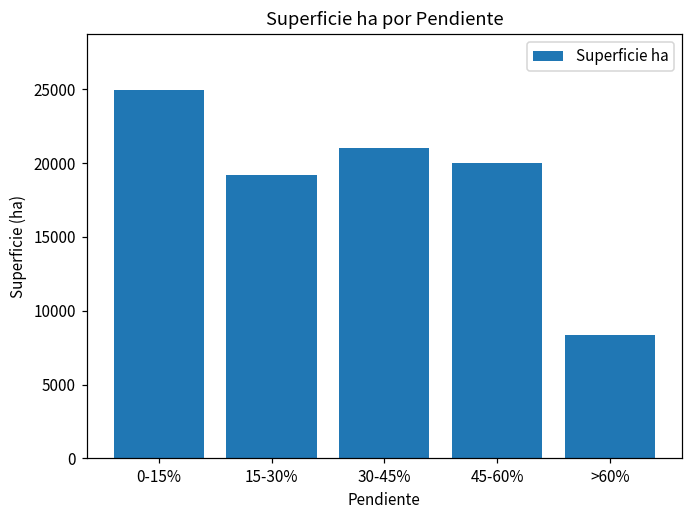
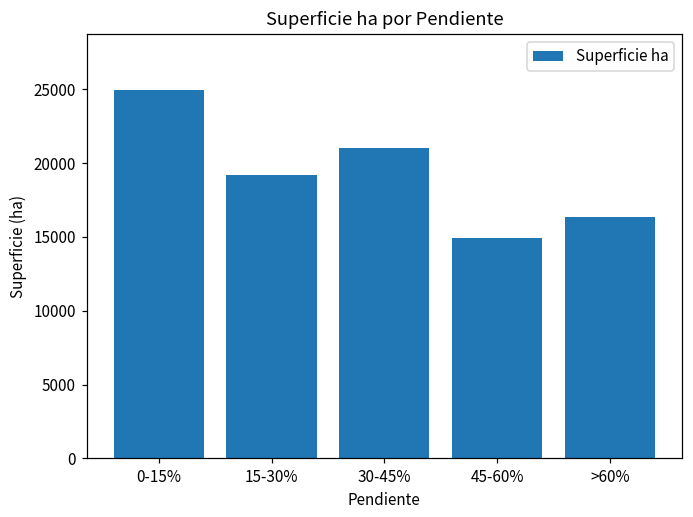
  {
    "0-15%": 25000,
    "15-30%": 19200,
    "30-45%": 21100,
-   "45-60%": 20000,
-   ">60%": 8400
+   "45-60%": 14900,
+   ">60%": 16400
  }
